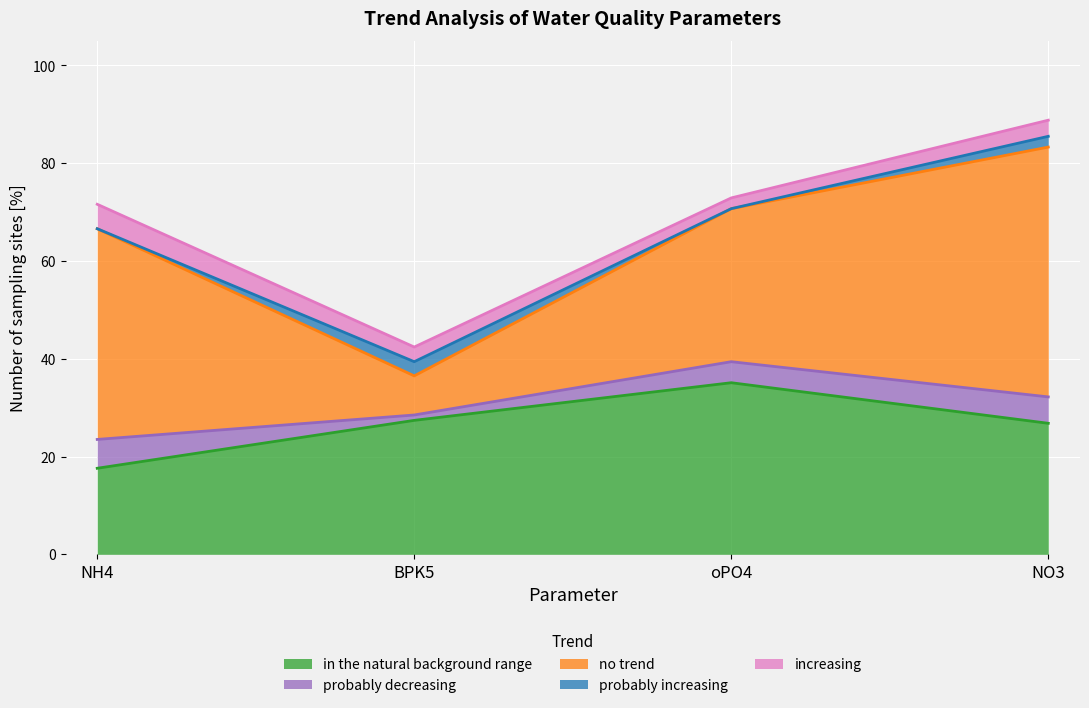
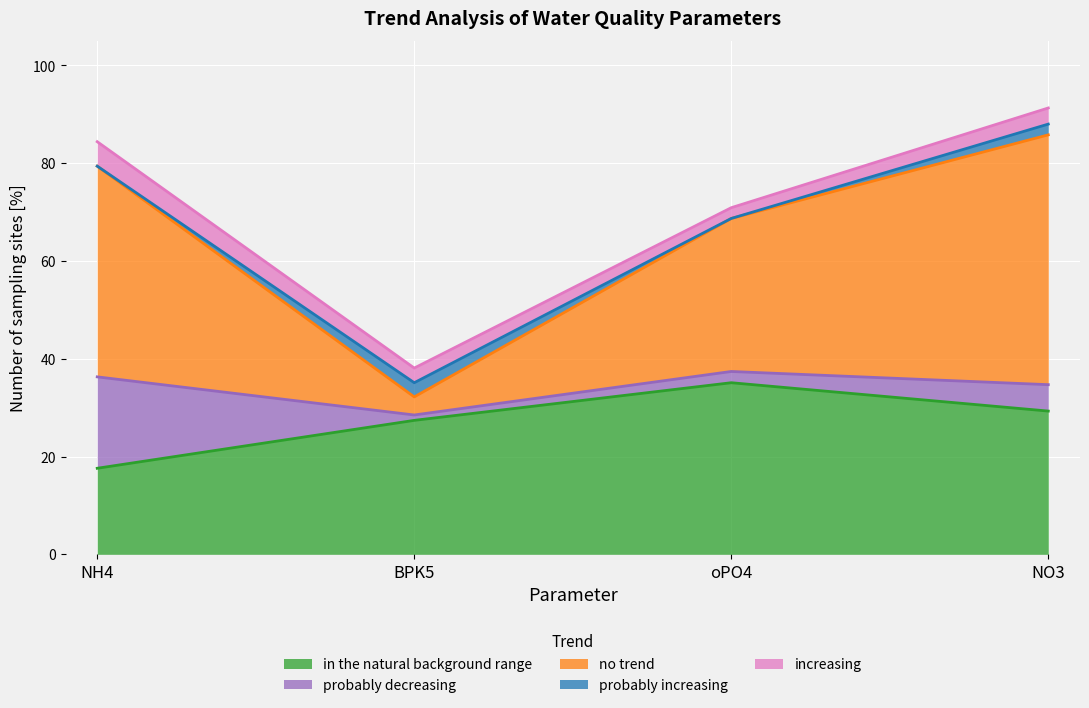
  {
    "in the natural background range": {
      "NH4": 18,
      "BPK5": 27,
      "oPO4": 35,
-     "NO3": 27
+     "NO3": 29
    },
    "probably decreasing": {
-     "NH4": 6,
+     "NH4": 19,
      "BPK5": 1,
-     "oPO4": 4,
+     "oPO4": 2,
      "NO3": 5
    },
    "no trend": {
-     "BPK5": 8,
+     "BPK5": 4,
      "NO3": 51
    },
    "probably increasing": {
      "BPK5": 3,
      "NO3": 2
    },
    "increasing": {
      "NH4": 5,
      "BPK5": 3,
      "oPO4": 2,
      "NO3": 3
    }
  }
